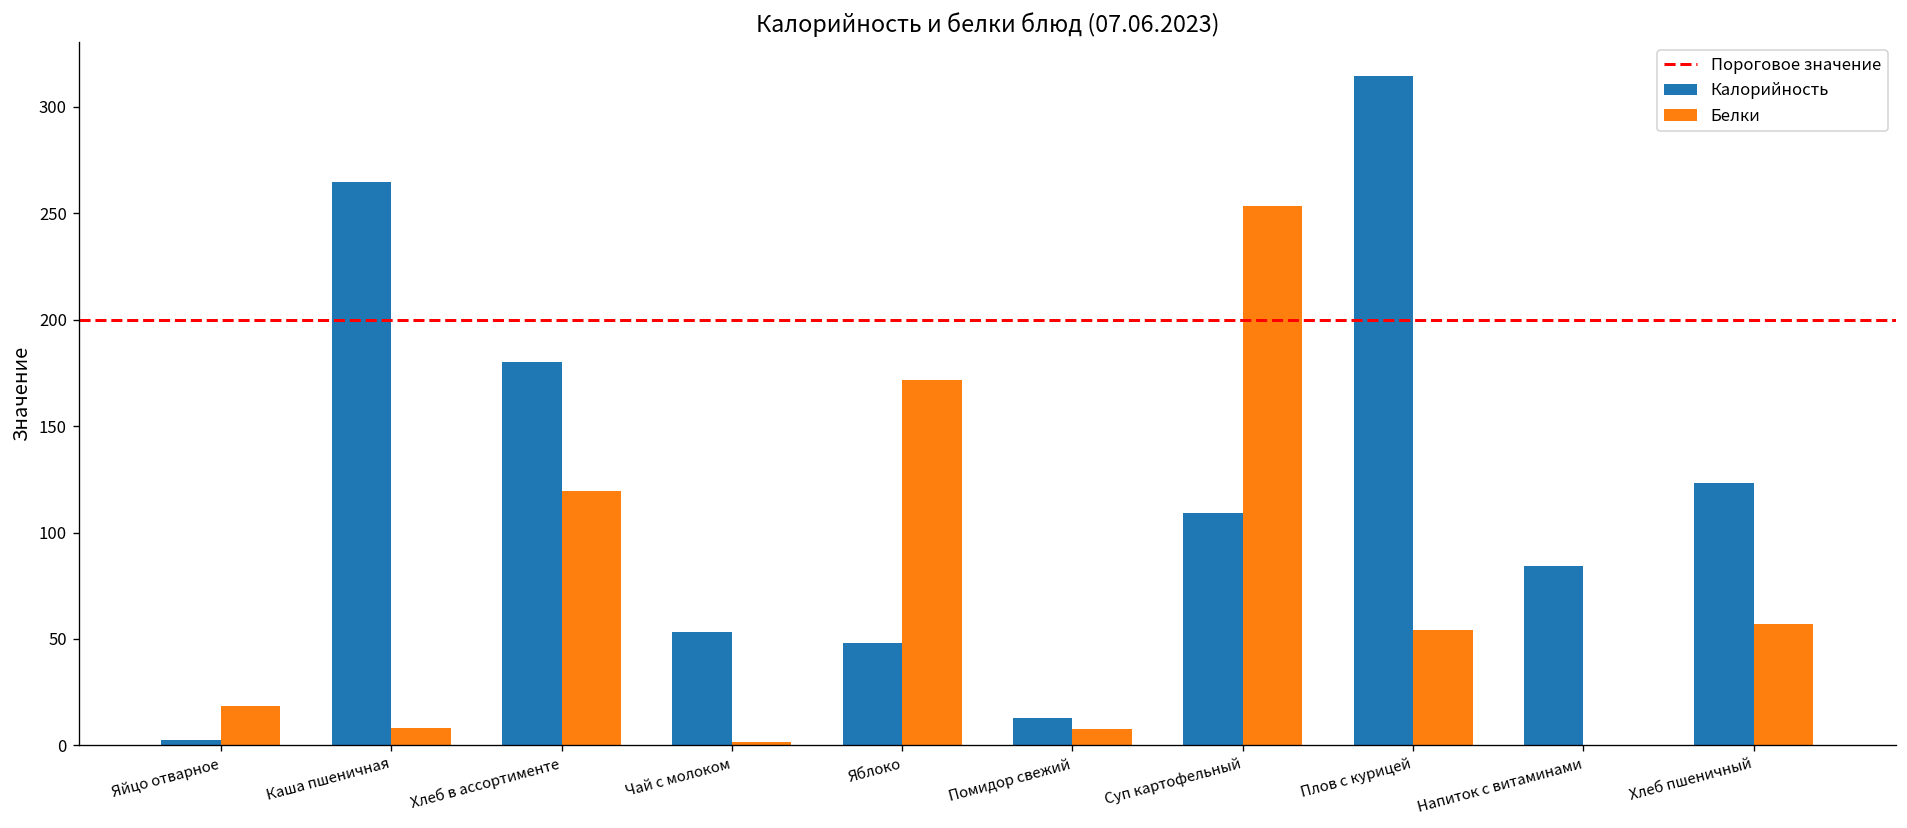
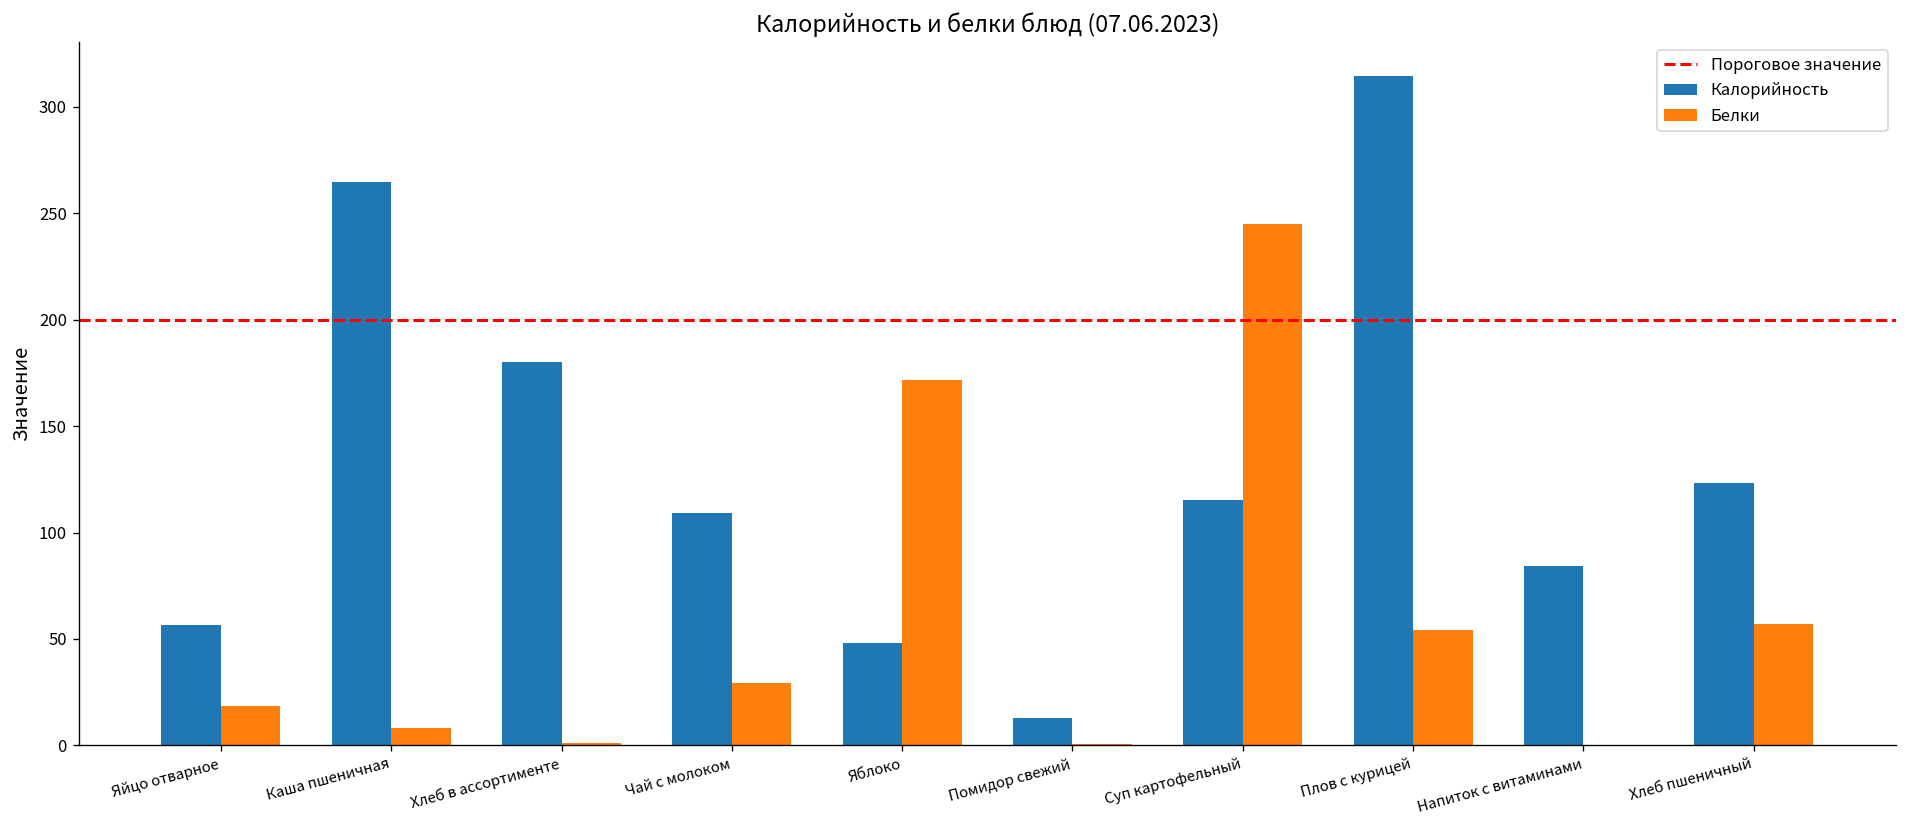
  {
    "Калорийность": {
-     "Яйцо отварное": 3,
+     "Яйцо отварное": 57,
      "Каша пшеничная": 265,
      "Хлеб в ассортименте": 180,
-     "Чай с молоком": 54,
+     "Чай с молоком": 109,
      "Яблоко": 48,
      "Помидор свежий": 13,
-     "Суп картофельный": 109,
+     "Суп картофельный": 115,
      "Плов с курицей": 315,
      "Напиток с витаминами": 84,
      "Хлеб пшеничный": 123
    },
    "Белки": {
      "Яйцо отварное": 19,
      "Каша пшеничная": 8,
-     "Хлеб в ассортименте": 120,
-     "Чай с молоком": 2,
+     "Хлеб в ассортименте": 1,
+     "Чай с молоком": 29,
      "Яблоко": 171,
-     "Помидор свежий": 8,
-     "Суп картофельный": 254,
+     "Помидор свежий": 1,
+     "Суп картофельный": 245,
      "Плов с курицей": 54,
      "Напиток с витаминами": 0,
      "Хлеб пшеничный": 57
    }
  }
